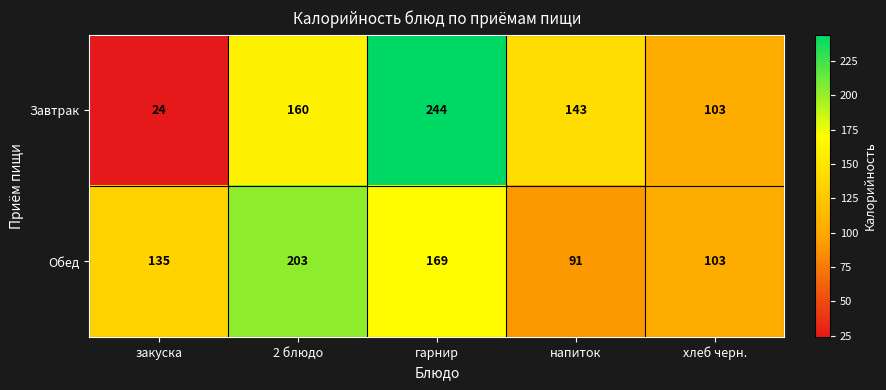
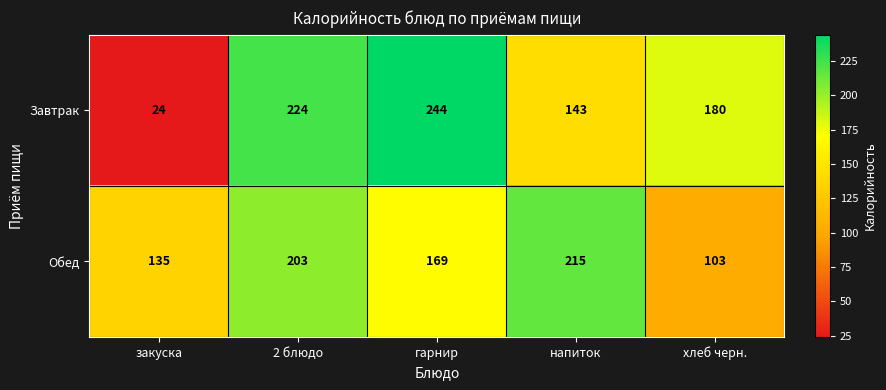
  {
    "Завтрак": {
      "закуска": 24,
-     "2 блюдо": 160,
+     "2 блюдо": 224,
      "гарнир": 244,
      "напиток": 143,
-     "хлеб черн.": 103
+     "хлеб черн.": 180
    },
    "Обед": {
      "закуска": 135,
      "2 блюдо": 203,
      "гарнир": 169,
-     "напиток": 91,
+     "напиток": 215,
      "хлеб черн.": 103
    }
  }
